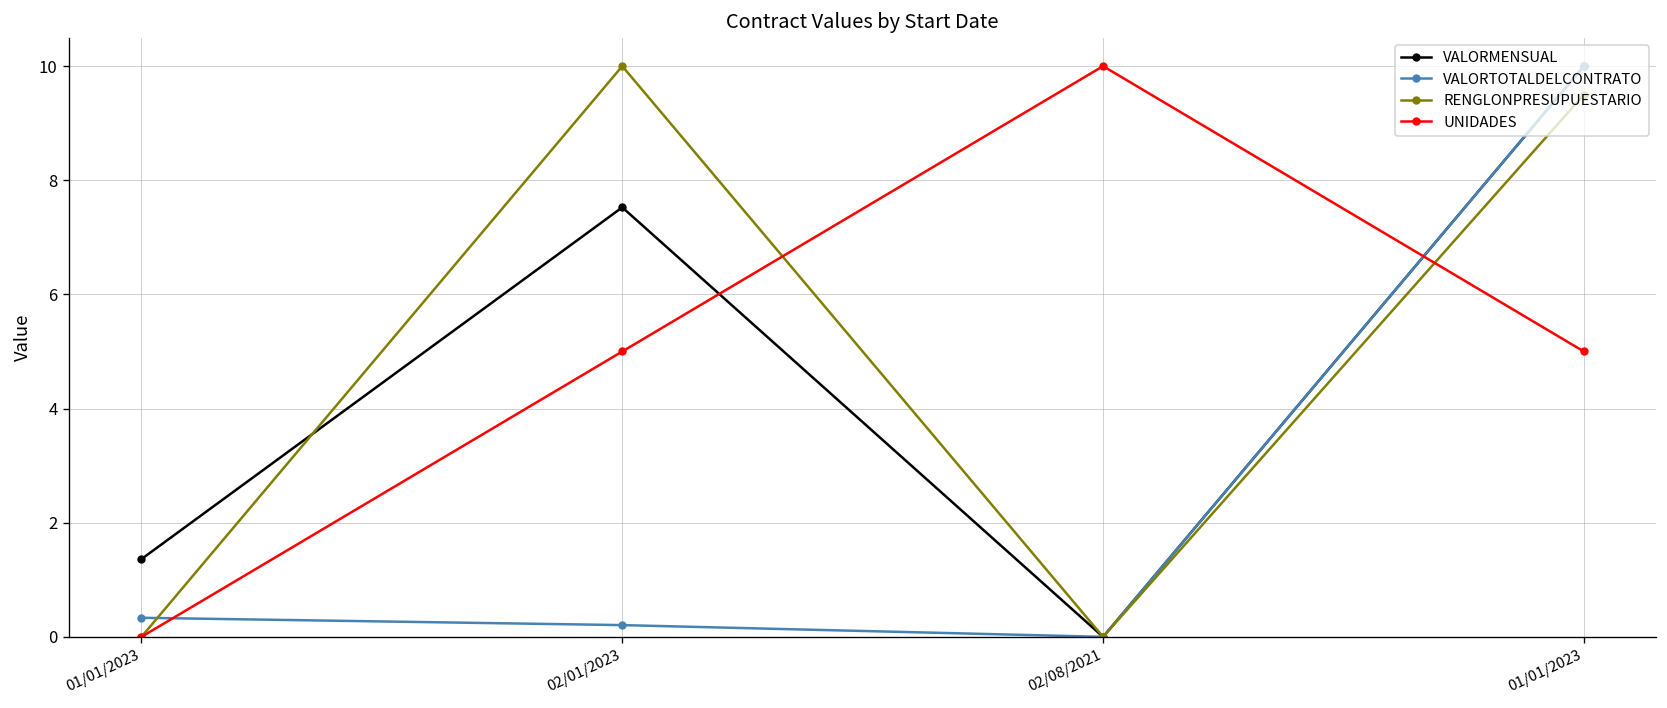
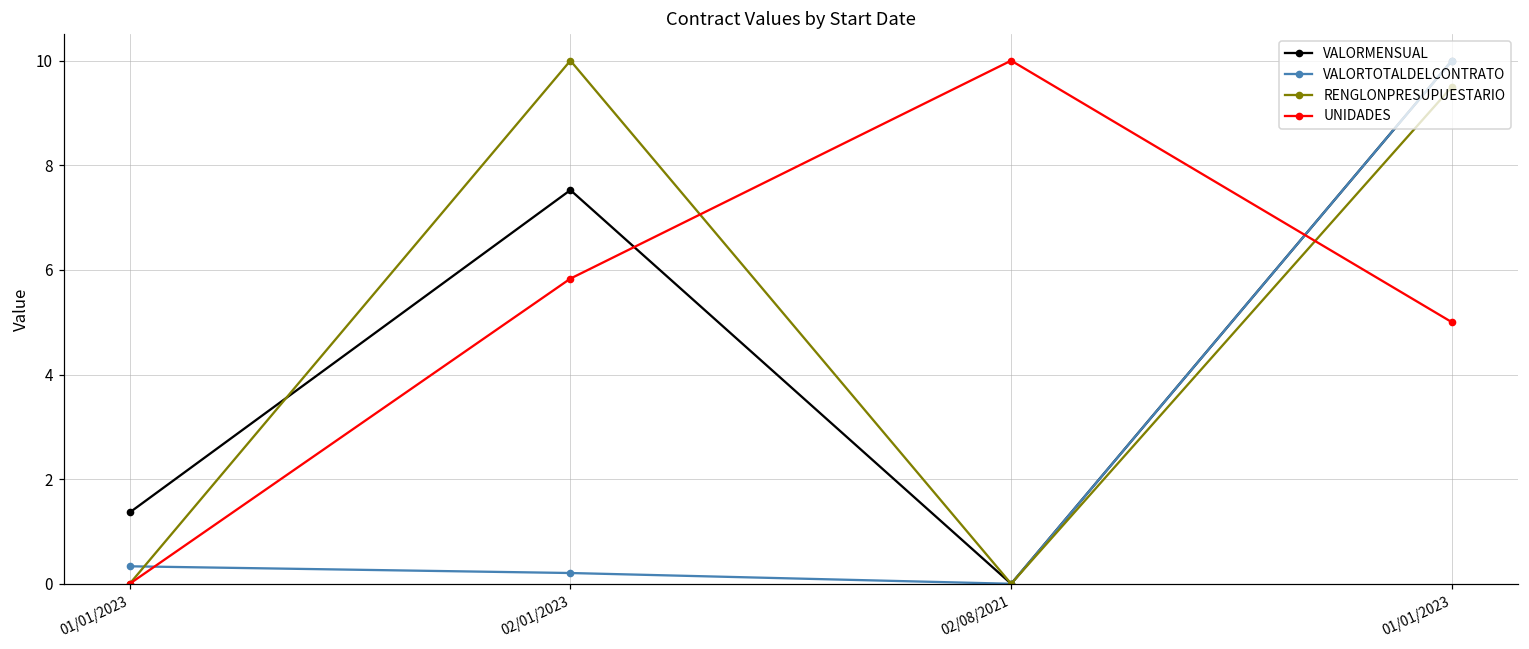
  {
    "VALORMENSUAL": {
      "02/01/2023": 7.5
    },
    "VALORTOTALDELCONTRATO": {
      "02/01/2023": 0.2
    },
    "RENGLONPRESUPUESTARIO": {
      "02/01/2023": 10.0
    },
    "UNIDADES": {
-     "02/01/2023": 5.0,
+     "02/01/2023": 5.8,
      "02/08/2021": 10.0
    }
  }
